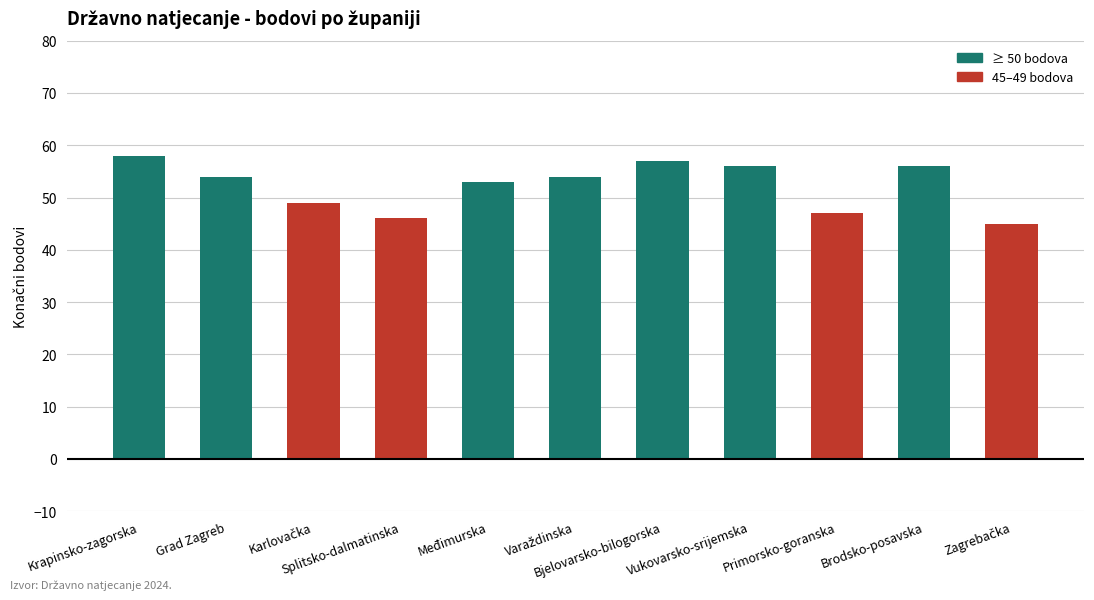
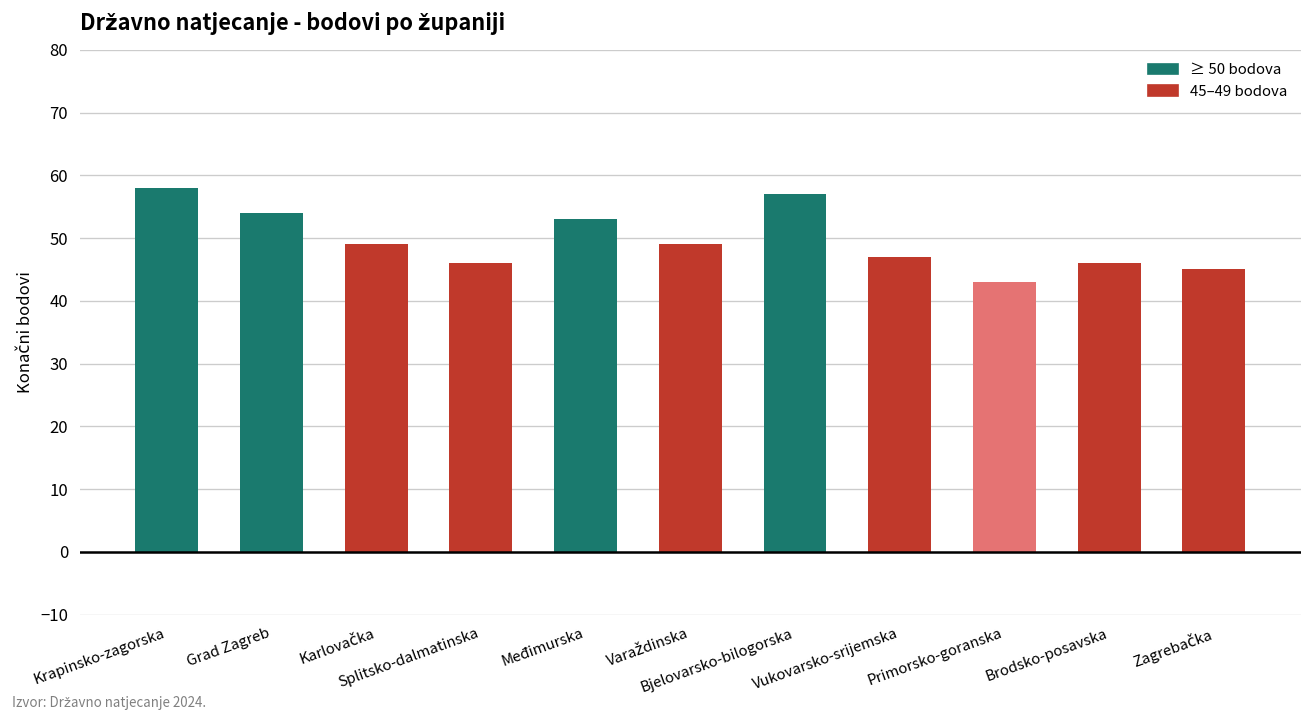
  {
    "Krapinsko-zagorska": 58,
    "Grad Zagreb": 54,
    "Karlovačka": 49,
    "Splitsko-dalmatinska": 46,
    "Međimurska": 53,
-   "Varaždinska": 54,
+   "Varaždinska": 49,
    "Bjelovarsko-bilogorska": 57,
-   "Vukovarsko-srijemska": 56,
-   "Primorsko-goranska": 47,
-   "Brodsko-posavska": 56,
+   "Vukovarsko-srijemska": 47,
+   "Primorsko-goranska": 43,
+   "Brodsko-posavska": 46,
    "Zagrebačka": 45
  }
